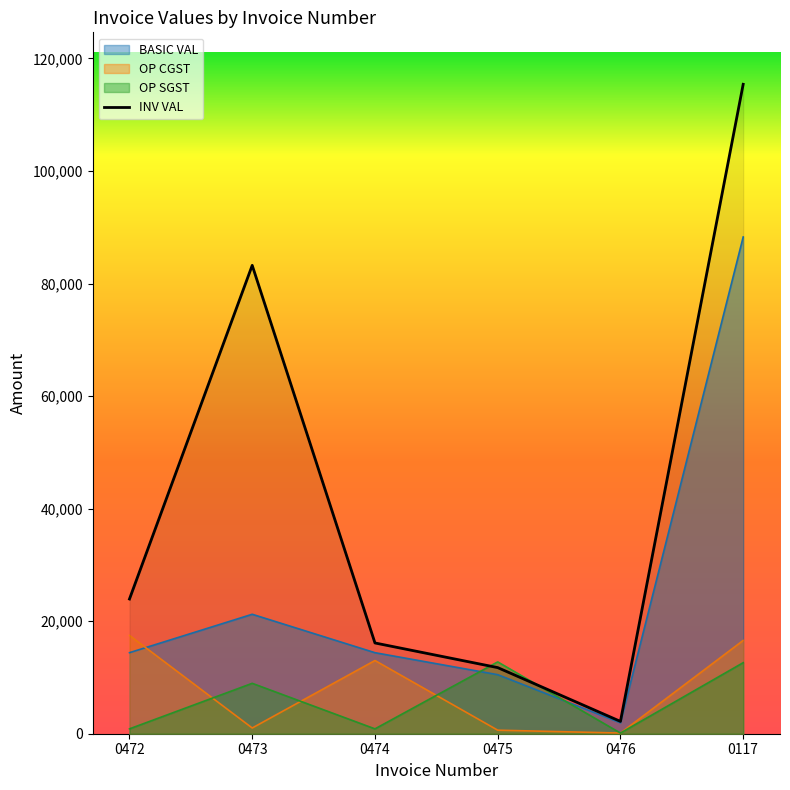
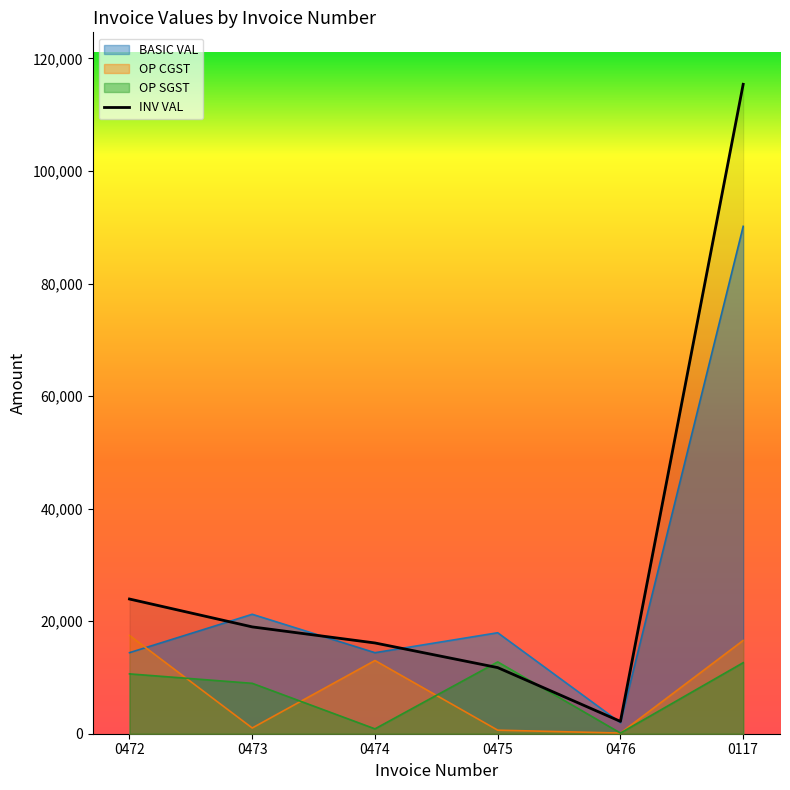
  {
    "BASIC VAL": {
      "0472": "14,000",
      "0473": "21,000",
      "0474": "14,000",
-     "0475": "10,000",
-     "0117": "88,000"
+     "0475": "18,000",
+     "0117": "90,000"
    },
    "OP CGST": {
      "0472": "17,000",
      "0473": "1,000",
      "0474": "13,000",
      "0475": "1,000",
      "0117": "17,000"
    },
    "OP SGST": {
-     "0472": "1,000",
+     "0472": "11,000",
      "0473": "9,000",
      "0474": "1,000",
      "0475": "13,000",
      "0117": "13,000"
    },
    "INV VAL": {
      "0472": "24,000",
-     "0473": "83,000",
+     "0473": "19,000",
      "0474": "16,000",
      "0475": "12,000",
      "0117": "115,000"
    }
  }
